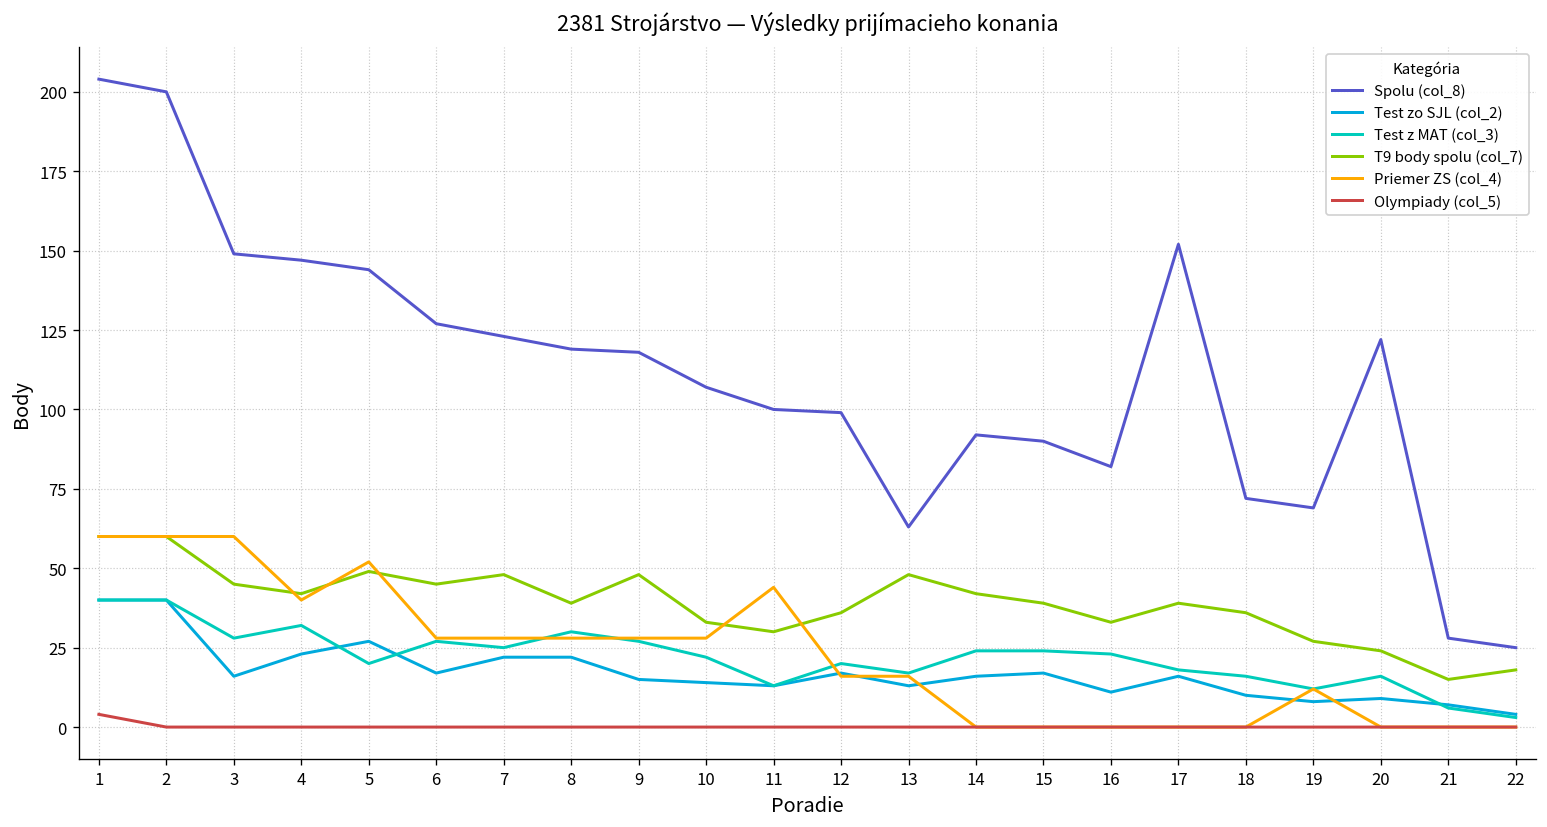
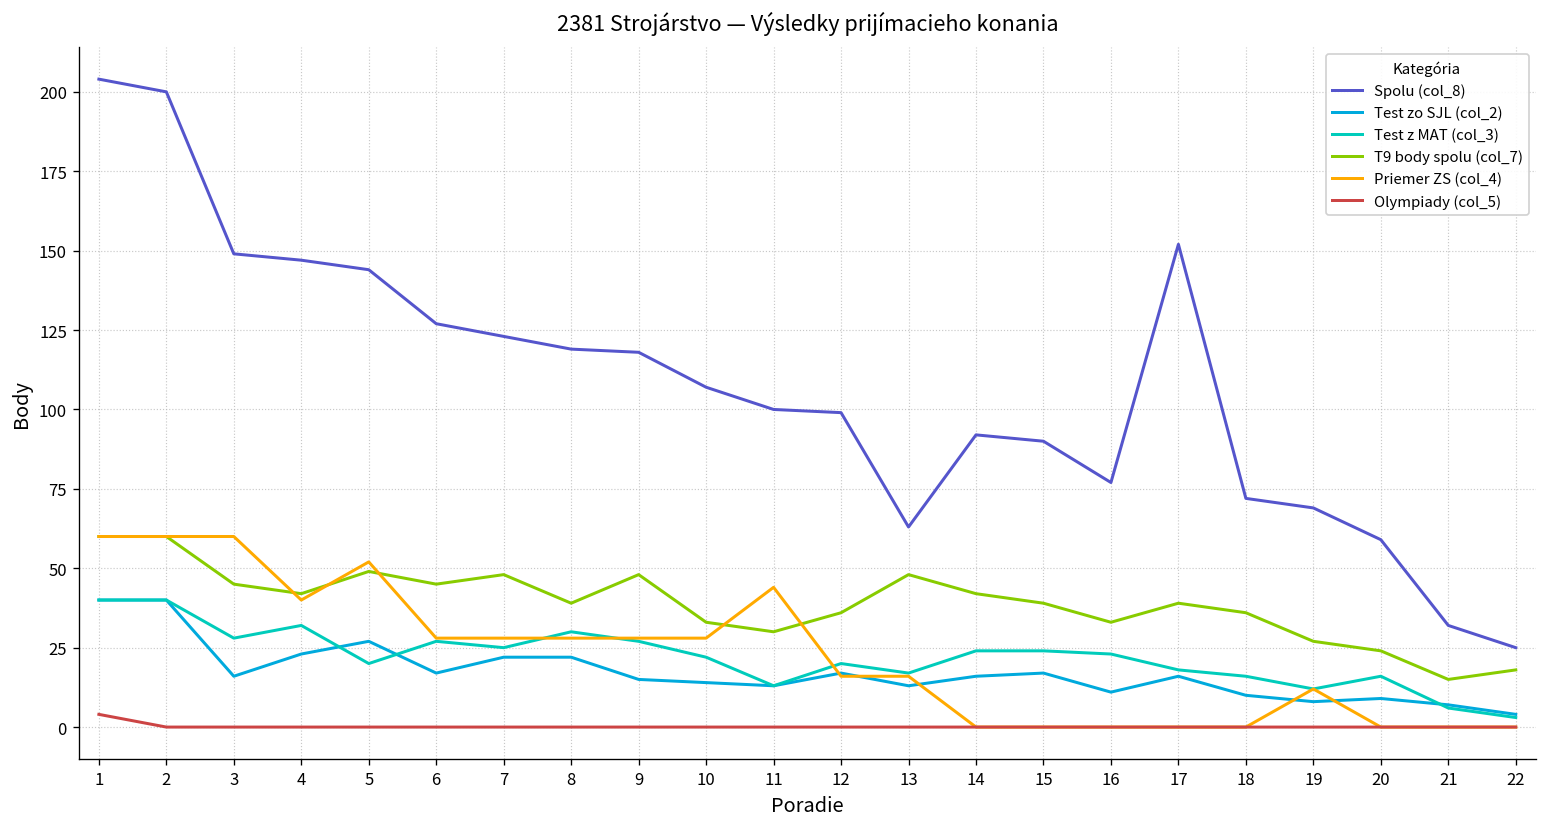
  {
    "Spolu (col_8)": {
      "1": 204,
      "2": 200,
      "3": 149,
      "4": 147,
      "5": 144,
      "6": 127,
      "7": 123,
      "8": 119,
      "9": 118,
      "10": 107,
      "11": 100,
      "12": 99,
      "13": 63,
      "14": 92,
      "15": 90,
-     "16": 82,
+     "16": 77,
      "17": 152,
      "18": 72,
      "19": 69,
-     "20": 122,
-     "21": 28,
+     "20": 59,
+     "21": 32,
      "22": 25
    },
    "T9 body spolu (col_7)": {
      "3": 45,
      "4": 42,
      "5": 49,
      "6": 45,
      "7": 48,
      "8": 39,
      "9": 48,
      "10": 33,
      "11": 30,
      "12": 36,
      "13": 48,
      "14": 42,
      "15": 39,
      "16": 33,
      "17": 39,
      "18": 36,
      "19": 27,
      "20": 24,
      "21": 15,
      "22": 18
    },
    "Priemer ZS (col_4)": {
      "3": 60,
      "4": 40,
      "5": 52,
      "6": 28,
      "7": 28,
      "8": 28,
      "9": 28,
      "10": 28,
      "11": 44,
      "12": 16,
      "13": 16
    },
    "Olympiady (col_5)": {
      "1": 4,
      "2": 0,
      "3": 0,
      "4": 0,
      "5": 0,
      "6": 0,
      "7": 0,
      "8": 0,
      "9": 0,
      "10": 0,
      "11": 0,
      "12": 0,
      "13": 0,
      "19": 0
    }
  }
